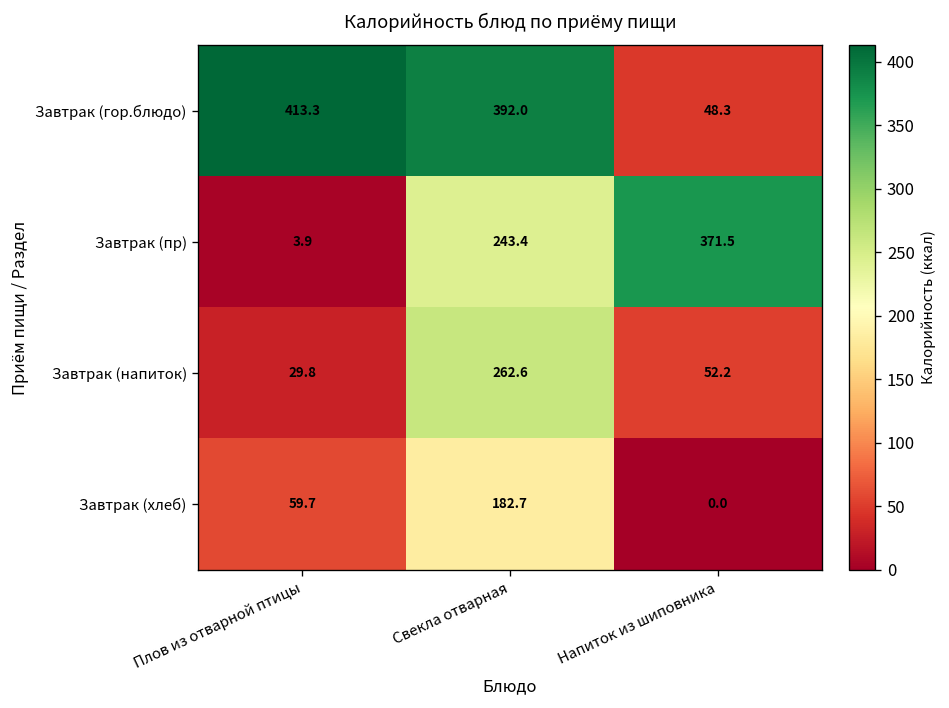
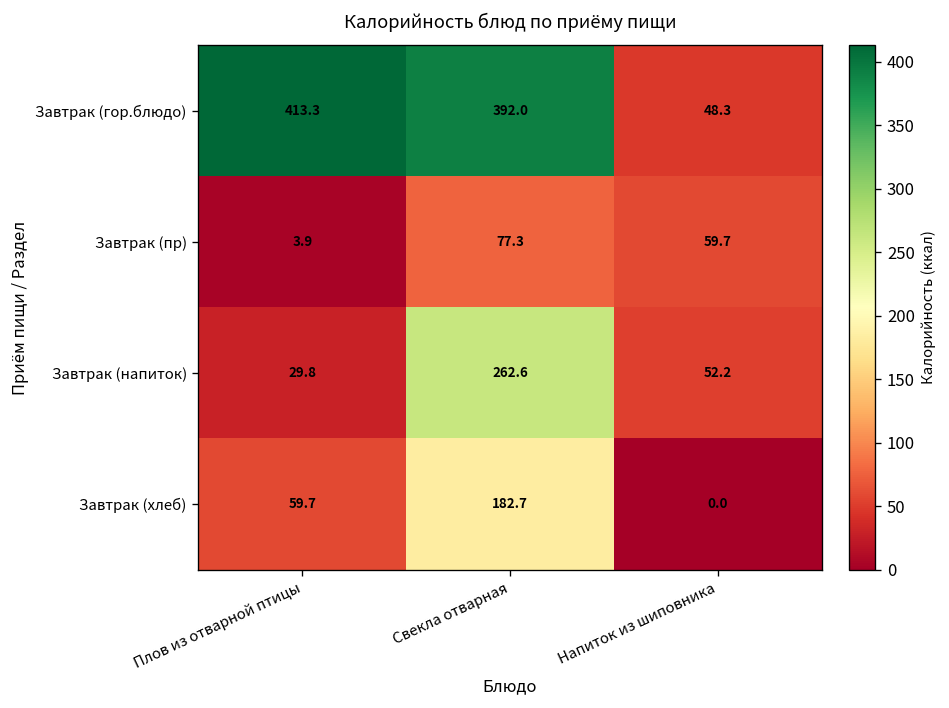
  {
    "Завтрак (гор.блюдо)": {
      "Плов из отварной птицы": 413.3,
      "Свекла отварная": 392.0,
      "Напиток из шиповника": 48.3
    },
    "Завтрак (пр)": {
      "Плов из отварной птицы": 3.9,
-     "Свекла отварная": 243.4,
-     "Напиток из шиповника": 371.5
+     "Свекла отварная": 77.3,
+     "Напиток из шиповника": 59.7
    },
    "Завтрак (напиток)": {
      "Плов из отварной птицы": 29.8,
      "Свекла отварная": 262.6,
      "Напиток из шиповника": 52.2
    },
    "Завтрак (хлеб)": {
      "Плов из отварной птицы": 59.7,
      "Свекла отварная": 182.7,
      "Напиток из шиповника": 0.0
    }
  }
